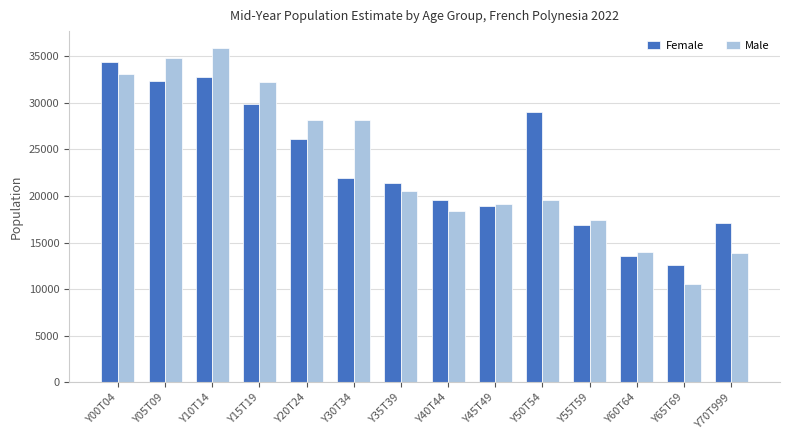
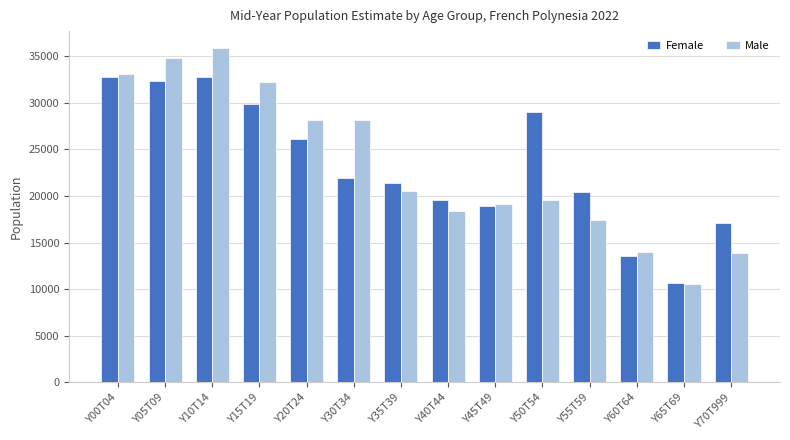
  {
    "Female": {
-     "Y00T04": 34000,
+     "Y00T04": 33000,
      "Y05T09": 32000,
      "Y10T14": 33000,
      "Y15T19": 30000,
      "Y20T24": 26000,
      "Y30T34": 22000,
      "Y35T39": 21000,
      "Y40T44": 20000,
      "Y45T49": 19000,
      "Y50T54": 29000,
-     "Y55T59": 17000,
+     "Y55T59": 20000,
      "Y60T64": 14000,
-     "Y65T69": 13000,
+     "Y65T69": 11000,
      "Y70T999": 17000
    },
    "Male": {
      "Y00T04": 33000,
      "Y05T09": 35000,
      "Y10T14": 36000,
      "Y15T19": 32000,
      "Y20T24": 28000,
      "Y30T34": 28000,
      "Y35T39": 21000,
      "Y40T44": 18000,
      "Y45T49": 19000,
      "Y50T54": 20000,
      "Y55T59": 17000,
      "Y60T64": 14000,
      "Y65T69": 11000,
      "Y70T999": 14000
    }
  }
